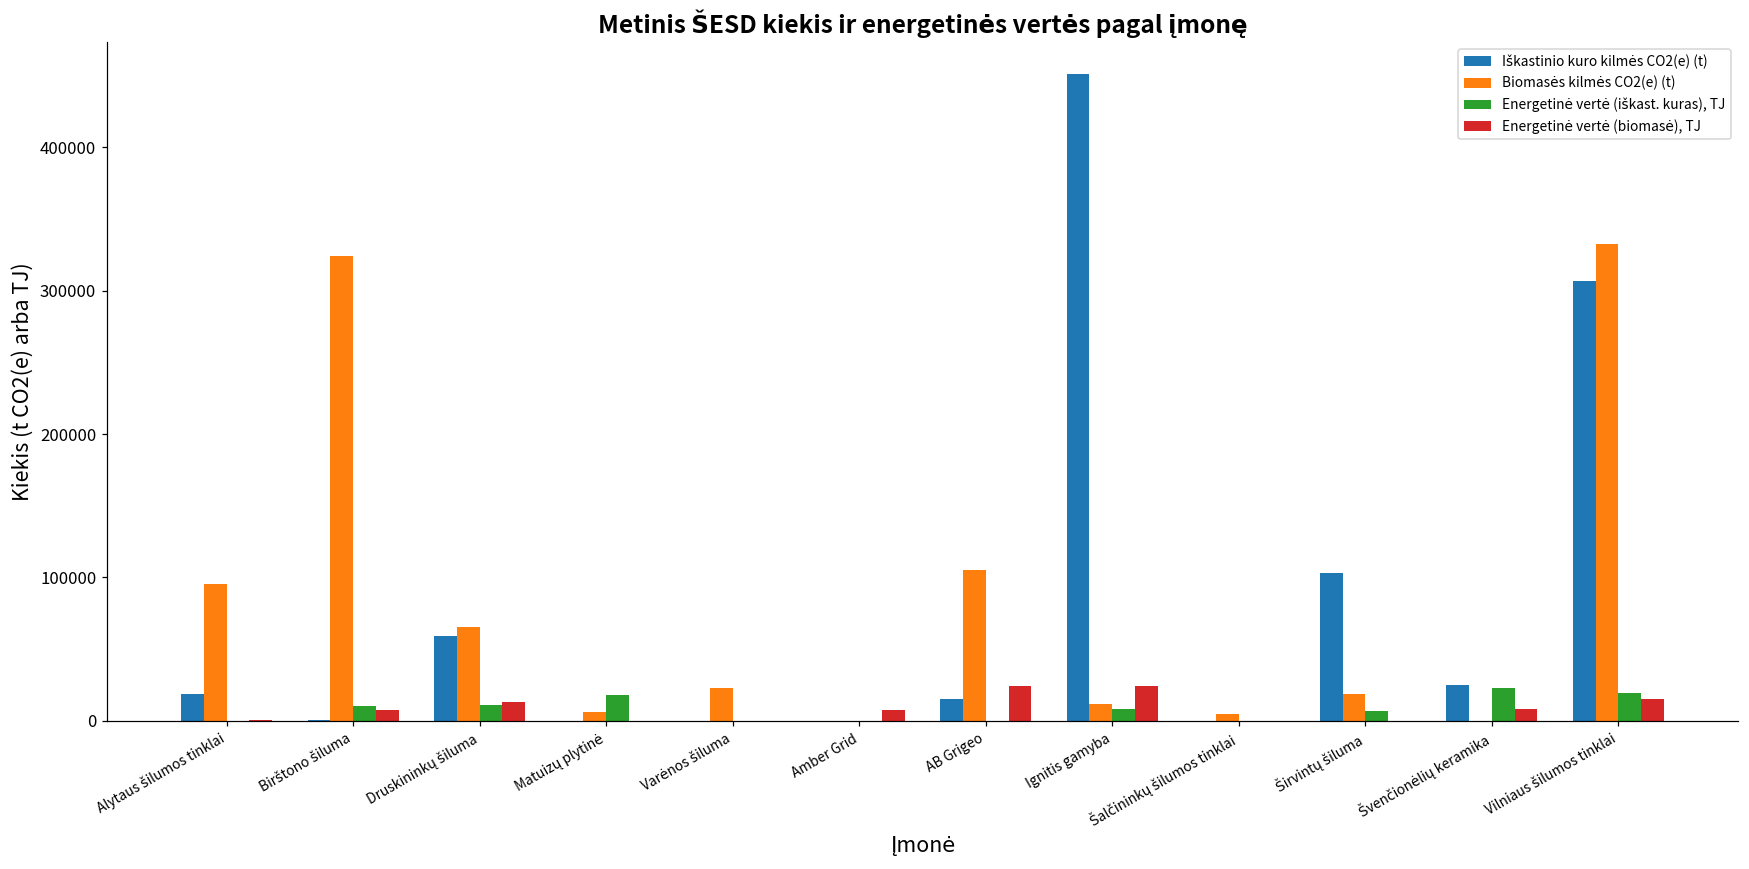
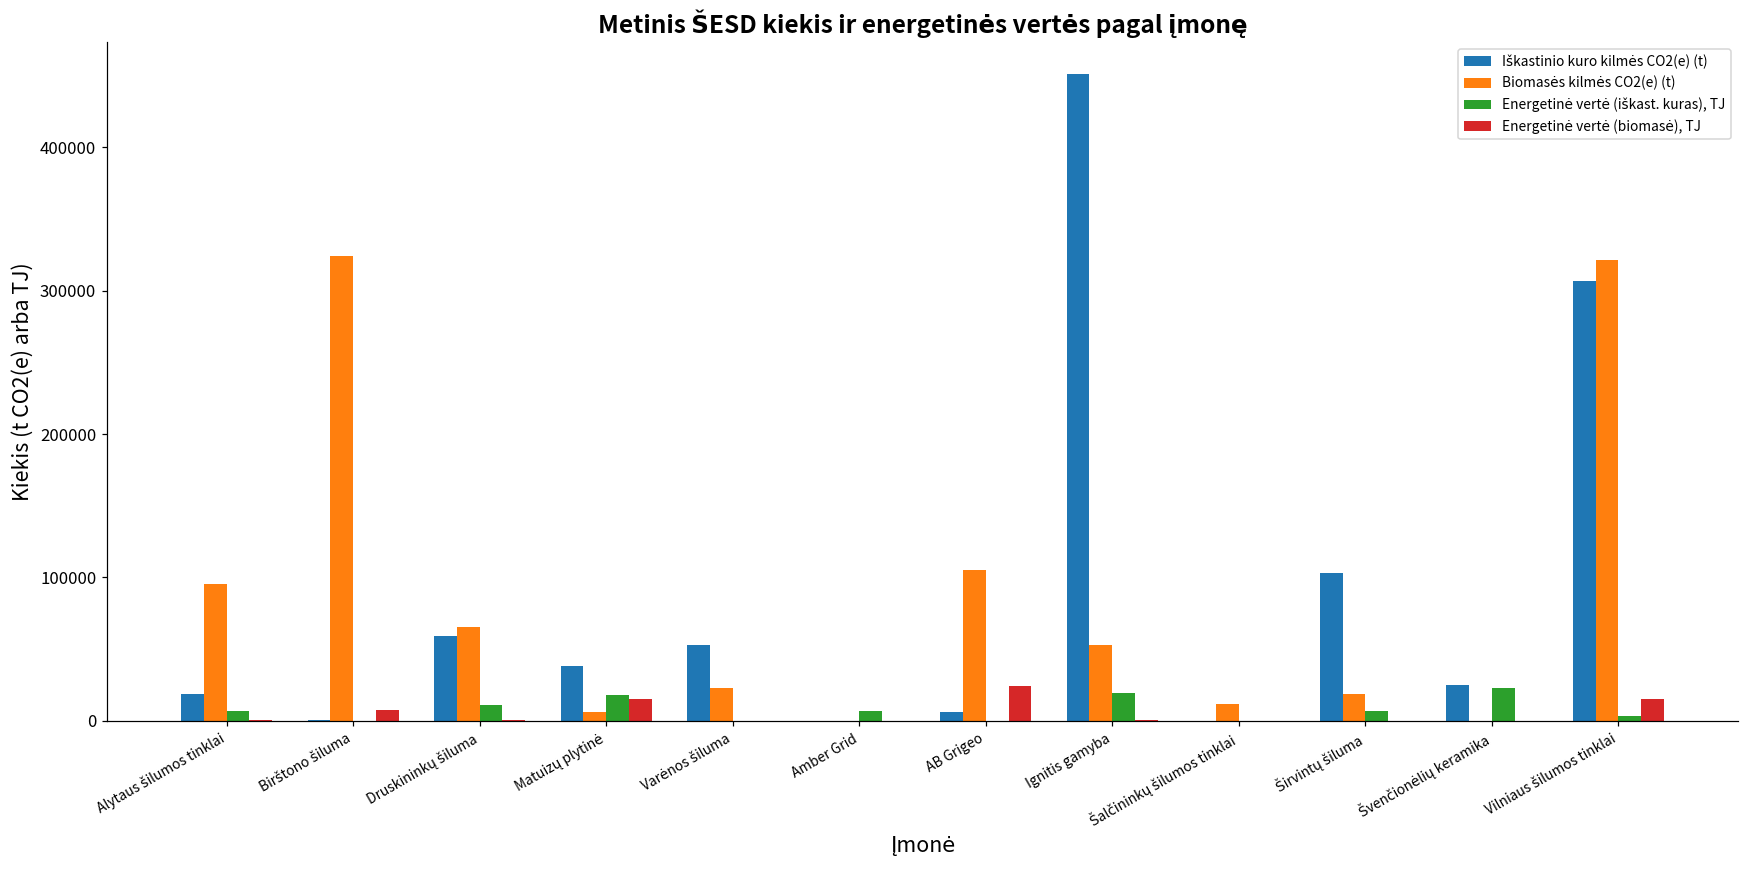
  {
    "Iškastinio kuro kilmės CO2(e) (t)": {
      "Alytaus šilumos tinklai": 19000,
      "Druskininkų šiluma": 59000,
-     "Matuizų plytinė": 0,
-     "Varėnos šiluma": 0,
-     "AB Grigeo": 15000,
+     "Matuizų plytinė": 38000,
+     "Varėnos šiluma": 53000,
+     "AB Grigeo": 7000,
      "Ignitis gamyba": 451000,
      "Širvintų šiluma": 103000,
      "Švenčionėlių keramika": 25000,
      "Vilniaus šilumos tinklai": 307000
    },
    "Biomasės kilmės CO2(e) (t)": {
      "Alytaus šilumos tinklai": 95000,
      "Birštono šiluma": 324000,
      "Druskininkų šiluma": 65000,
      "Matuizų plytinė": 6000,
      "Varėnos šiluma": 23000,
      "Amber Grid": 0,
      "AB Grigeo": 105000,
-     "Ignitis gamyba": 12000,
-     "Šalčininkų šilumos tinklai": 5000,
+     "Ignitis gamyba": 53000,
+     "Šalčininkų šilumos tinklai": 12000,
      "Širvintų šiluma": 19000,
      "Švenčionėlių keramika": 0,
-     "Vilniaus šilumos tinklai": 333000
+     "Vilniaus šilumos tinklai": 321000
    },
    "Energetinė vertė (iškast. kuras), TJ": {
-     "Alytaus šilumos tinklai": 0,
-     "Birštono šiluma": 11000,
+     "Alytaus šilumos tinklai": 7000,
+     "Birštono šiluma": 0,
      "Druskininkų šiluma": 11000,
      "Matuizų plytinė": 18000,
      "Varėnos šiluma": 0,
-     "Amber Grid": 0,
-     "Ignitis gamyba": 8000,
+     "Amber Grid": 7000,
+     "Ignitis gamyba": 19000,
      "Širvintų šiluma": 7000,
      "Švenčionėlių keramika": 23000,
-     "Vilniaus šilumos tinklai": 19000
+     "Vilniaus šilumos tinklai": 4000
    },
    "Energetinė vertė (biomasė), TJ": {
      "Birštono šiluma": 8000,
-     "Druskininkų šiluma": 13000,
-     "Matuizų plytinė": 0,
-     "Amber Grid": 7000,
+     "Druskininkų šiluma": 1000,
+     "Matuizų plytinė": 16000,
+     "Amber Grid": 0,
      "AB Grigeo": 24000,
-     "Ignitis gamyba": 25000,
-     "Švenčionėlių keramika": 8000,
+     "Ignitis gamyba": 1000,
+     "Švenčionėlių keramika": 0,
      "Vilniaus šilumos tinklai": 16000
    }
  }
